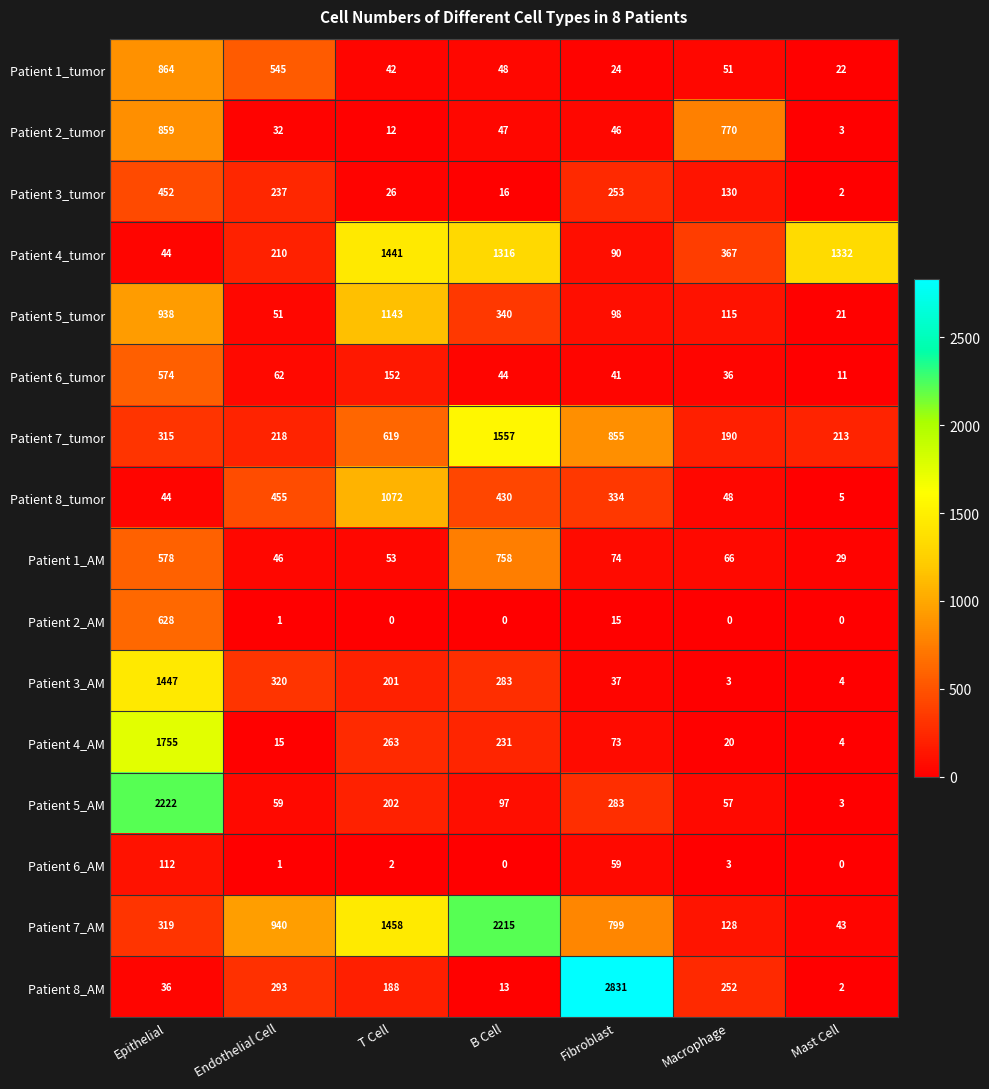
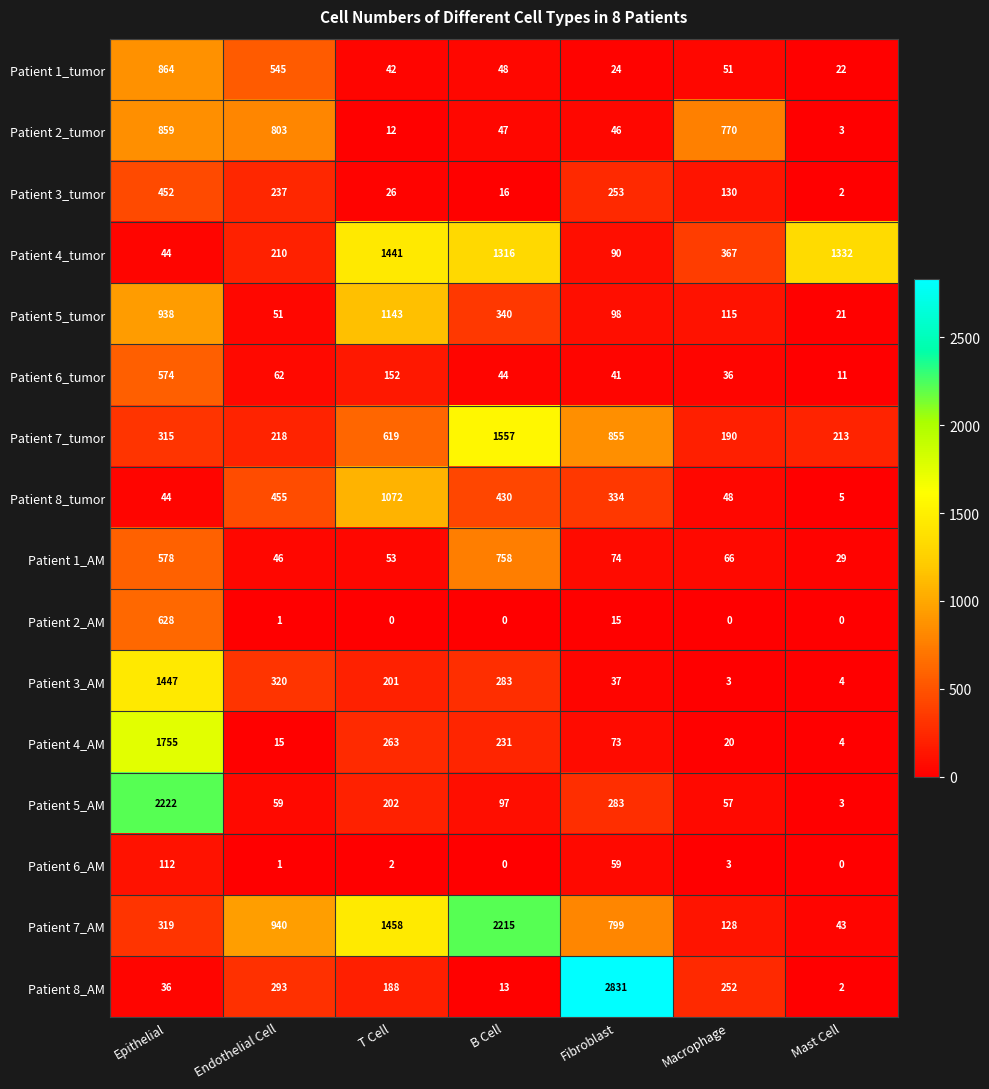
  {
    "Patient 1_tumor": {
      "Epithelial": 864,
      "Endothelial Cell": 545,
      "T Cell": 42,
      "B Cell": 48,
      "Fibroblast": 24,
      "Macrophage": 51,
      "Mast Cell": 22
    },
    "Patient 2_tumor": {
      "Epithelial": 859,
-     "Endothelial Cell": 32,
+     "Endothelial Cell": 803,
      "T Cell": 12,
      "B Cell": 47,
      "Fibroblast": 46,
      "Macrophage": 770,
      "Mast Cell": 3
    },
    "Patient 3_tumor": {
      "Epithelial": 452,
      "Endothelial Cell": 237,
      "T Cell": 26,
      "B Cell": 16,
      "Fibroblast": 253,
      "Macrophage": 130,
      "Mast Cell": 2
    },
    "Patient 4_tumor": {
      "Epithelial": 44,
      "Endothelial Cell": 210,
      "T Cell": 1441,
      "B Cell": 1316,
      "Fibroblast": 90,
      "Macrophage": 367,
      "Mast Cell": 1332
    },
    "Patient 5_tumor": {
      "Epithelial": 938,
      "Endothelial Cell": 51,
      "T Cell": 1143,
      "B Cell": 340,
      "Fibroblast": 98,
      "Macrophage": 115,
      "Mast Cell": 21
    },
    "Patient 6_tumor": {
      "Epithelial": 574,
      "Endothelial Cell": 62,
      "T Cell": 152,
      "B Cell": 44,
      "Fibroblast": 41,
      "Macrophage": 36,
      "Mast Cell": 11
    },
    "Patient 7_tumor": {
      "Epithelial": 315,
      "Endothelial Cell": 218,
      "T Cell": 619,
      "B Cell": 1557,
      "Fibroblast": 855,
      "Macrophage": 190,
      "Mast Cell": 213
    },
    "Patient 8_tumor": {
      "Epithelial": 44,
      "Endothelial Cell": 455,
      "T Cell": 1072,
      "B Cell": 430,
      "Fibroblast": 334,
      "Macrophage": 48,
      "Mast Cell": 5
    },
    "Patient 1_AM": {
      "Epithelial": 578,
      "Endothelial Cell": 46,
      "T Cell": 53,
      "B Cell": 758,
      "Fibroblast": 74,
      "Macrophage": 66,
      "Mast Cell": 29
    },
    "Patient 2_AM": {
      "Epithelial": 628,
      "Endothelial Cell": 1,
      "T Cell": 0,
      "B Cell": 0,
      "Fibroblast": 15,
      "Macrophage": 0,
      "Mast Cell": 0
    },
    "Patient 3_AM": {
      "Epithelial": 1447,
      "Endothelial Cell": 320,
      "T Cell": 201,
      "B Cell": 283,
      "Fibroblast": 37,
      "Macrophage": 3,
      "Mast Cell": 4
    },
    "Patient 4_AM": {
      "Epithelial": 1755,
      "Endothelial Cell": 15,
      "T Cell": 263,
      "B Cell": 231,
      "Fibroblast": 73,
      "Macrophage": 20,
      "Mast Cell": 4
    },
    "Patient 5_AM": {
      "Epithelial": 2222,
      "Endothelial Cell": 59,
      "T Cell": 202,
      "B Cell": 97,
      "Fibroblast": 283,
      "Macrophage": 57,
      "Mast Cell": 3
    },
    "Patient 6_AM": {
      "Epithelial": 112,
      "Endothelial Cell": 1,
      "T Cell": 2,
      "B Cell": 0,
      "Fibroblast": 59,
      "Macrophage": 3,
      "Mast Cell": 0
    },
    "Patient 7_AM": {
      "Epithelial": 319,
      "Endothelial Cell": 940,
      "T Cell": 1458,
      "B Cell": 2215,
      "Fibroblast": 799,
      "Macrophage": 128,
      "Mast Cell": 43
    },
    "Patient 8_AM": {
      "Epithelial": 36,
      "Endothelial Cell": 293,
      "T Cell": 188,
      "B Cell": 13,
      "Fibroblast": 2831,
      "Macrophage": 252,
      "Mast Cell": 2
    }
  }
